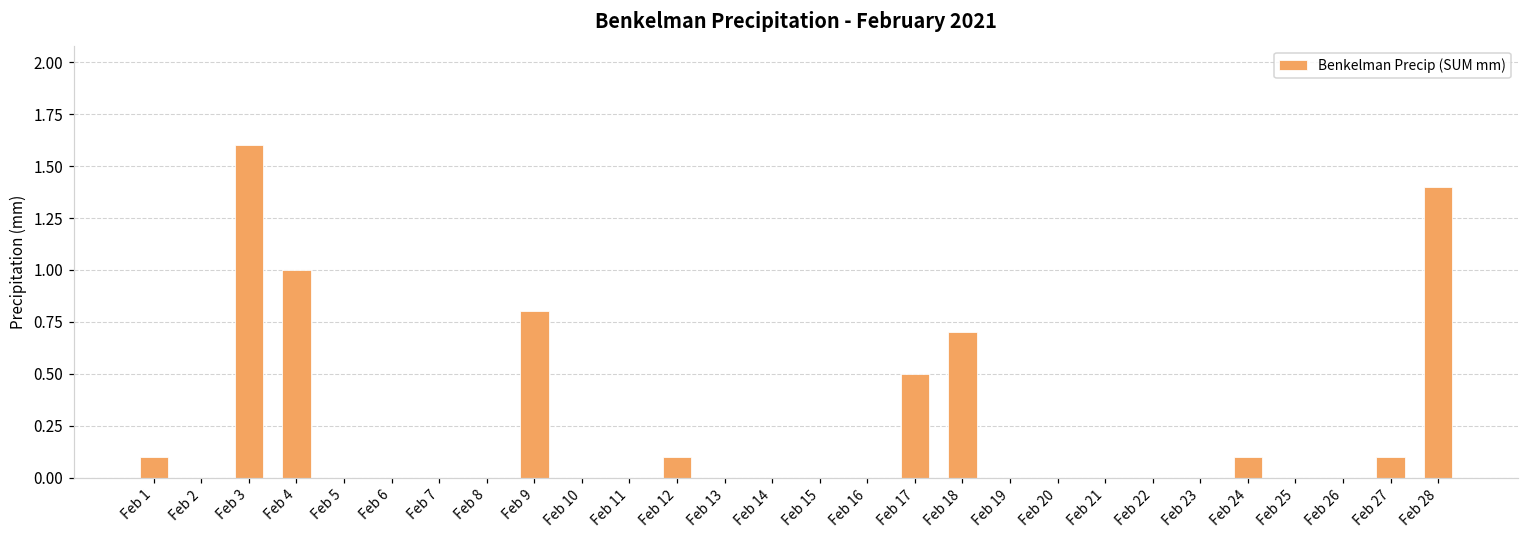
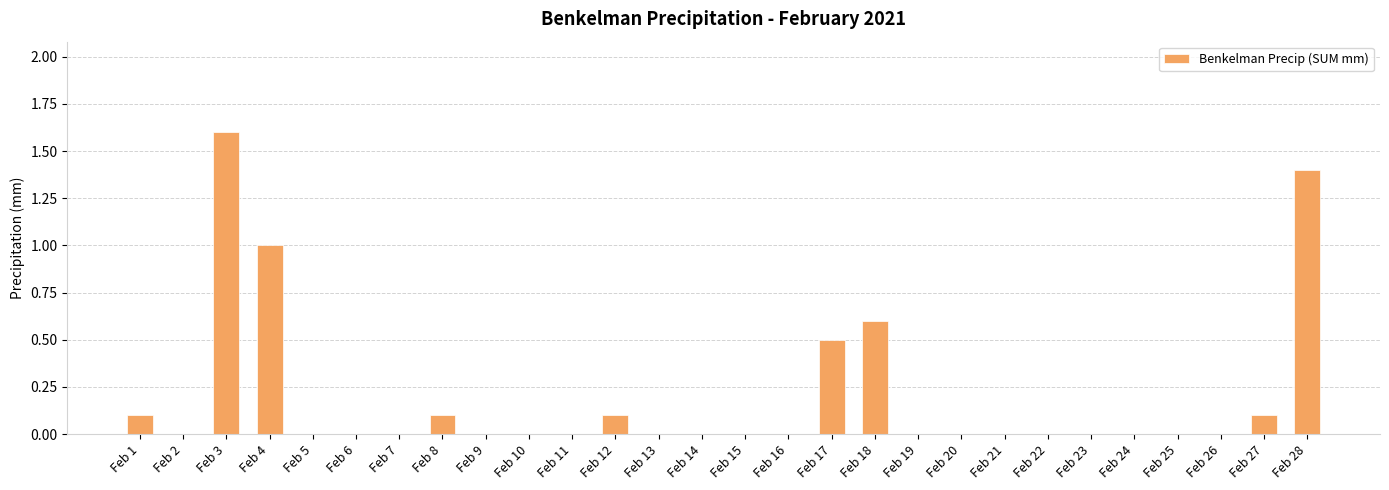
  {
    "Feb 1": 0.1,
    "Feb 2": 0.0,
    "Feb 3": 1.6,
    "Feb 4": 1.0,
    "Feb 5": 0.0,
    "Feb 6": 0.0,
    "Feb 7": 0.0,
-   "Feb 8": 0.0,
-   "Feb 9": 0.8,
+   "Feb 8": 0.1,
+   "Feb 9": 0.0,
    "Feb 10": 0.0,
    "Feb 11": 0.0,
    "Feb 12": 0.1,
    "Feb 13": 0.0,
    "Feb 14": 0.0,
    "Feb 15": 0.0,
    "Feb 16": 0.0,
    "Feb 17": 0.5,
-   "Feb 18": 0.7,
+   "Feb 18": 0.6,
    "Feb 19": 0.0,
    "Feb 20": 0.0,
    "Feb 21": 0.0,
    "Feb 22": 0.0,
    "Feb 23": 0.0,
-   "Feb 24": 0.1,
+   "Feb 24": 0.0,
    "Feb 25": 0.0,
    "Feb 26": 0.0,
    "Feb 27": 0.1,
    "Feb 28": 1.4
  }
